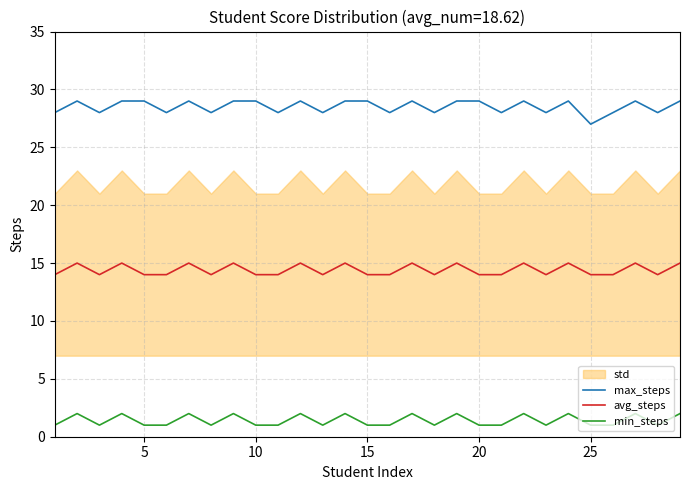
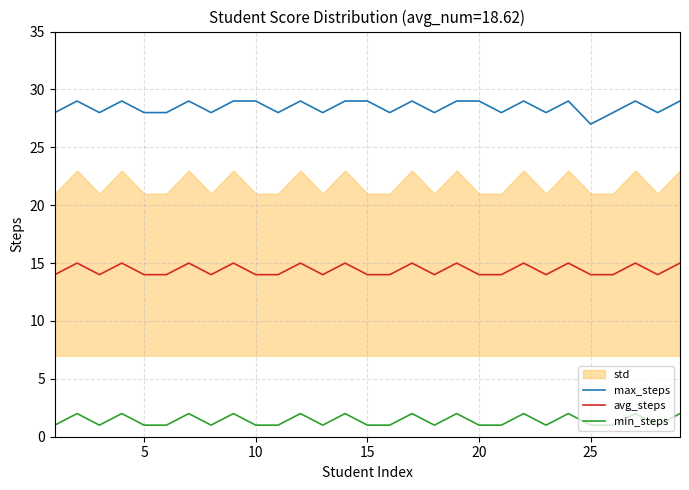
  {
    "max_steps": {
-     "5": 29,
+     "5": 28,
      "10": 29,
      "15": 29,
      "20": 29,
      "25": 27
    },
    "std": {
      "5": 21,
      "10": 21,
      "15": 21,
      "20": 21,
      "25": 21
    },
    "avg_steps": {
      "5": 14,
      "10": 14,
      "15": 14,
      "20": 14,
      "25": 14
    },
    "min_steps": {
      "5": 1,
      "10": 1,
      "15": 1,
      "20": 1
    }
  }
